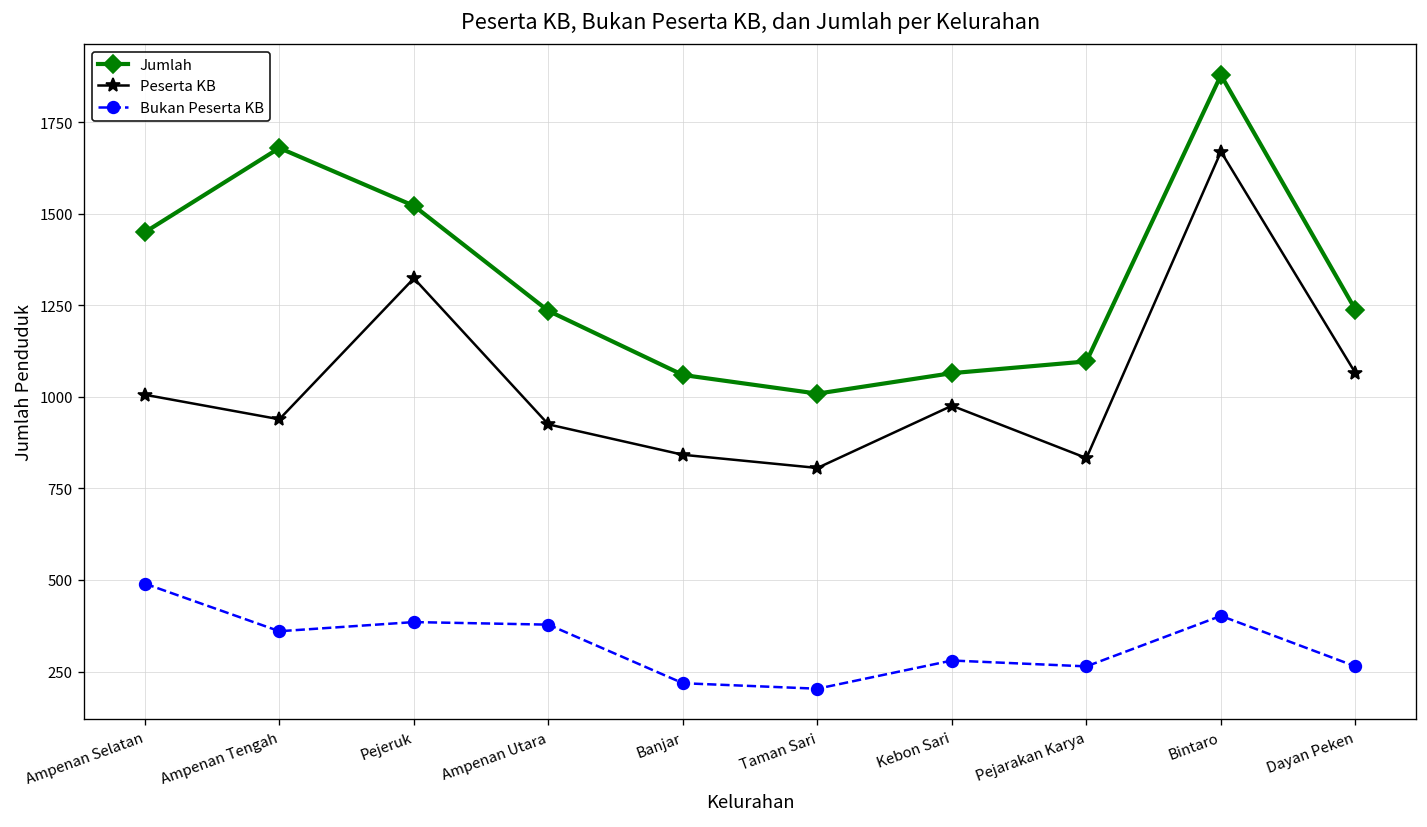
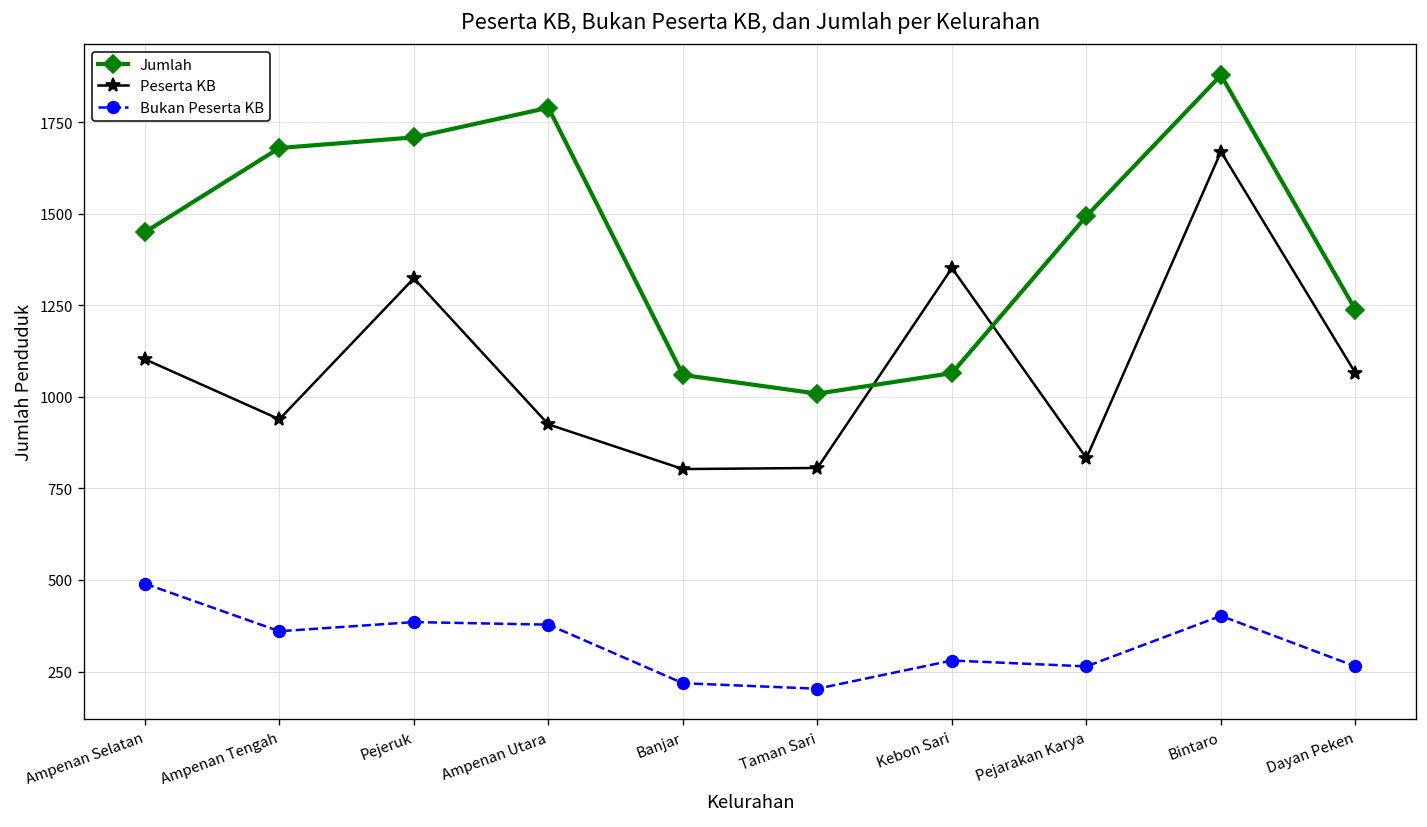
  {
    "Jumlah": {
      "Ampenan Selatan": 1450,
      "Ampenan Tengah": 1680,
-     "Pejeruk": 1520,
-     "Ampenan Utara": 1240,
+     "Pejeruk": 1710,
+     "Ampenan Utara": 1790,
      "Banjar": 1060,
      "Taman Sari": 1010,
      "Kebon Sari": 1070,
-     "Pejarakan Karya": 1100,
+     "Pejarakan Karya": 1490,
      "Bintaro": 1880,
      "Dayan Peken": 1240
    },
    "Peserta KB": {
-     "Ampenan Selatan": 1010,
+     "Ampenan Selatan": 1100,
      "Ampenan Tengah": 940,
      "Pejeruk": 1320,
      "Ampenan Utara": 930,
-     "Banjar": 840,
+     "Banjar": 800,
      "Taman Sari": 810,
-     "Kebon Sari": 980,
+     "Kebon Sari": 1350,
      "Pejarakan Karya": 830,
      "Bintaro": 1670,
      "Dayan Peken": 1070
    },
    "Bukan Peserta KB": {
      "Ampenan Selatan": 490,
      "Ampenan Tengah": 360,
      "Pejeruk": 390,
      "Ampenan Utara": 380,
      "Banjar": 220,
      "Taman Sari": 200,
      "Kebon Sari": 280,
      "Pejarakan Karya": 260,
      "Bintaro": 400,
      "Dayan Peken": 260
    }
  }
